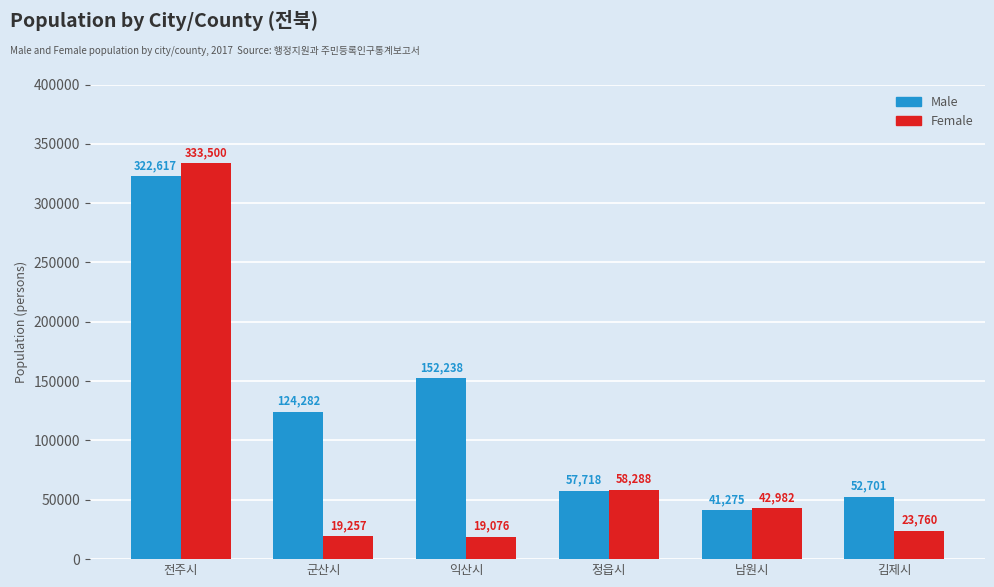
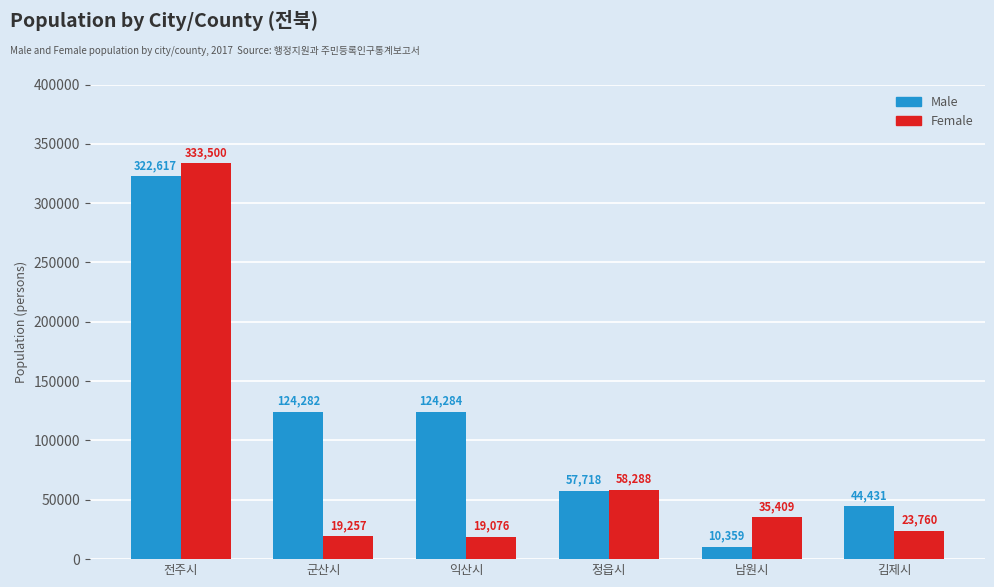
  {
    "Male": {
      "전주시": "322,617",
      "군산시": "124,282",
-     "익산시": "152,238",
+     "익산시": "124,284",
      "정읍시": "57,718",
-     "남원시": "41,275",
-     "김제시": "52,701"
+     "남원시": "10,359",
+     "김제시": "44,431"
    },
    "Female": {
      "전주시": "333,500",
      "군산시": "19,257",
      "익산시": "19,076",
      "정읍시": "58,288",
-     "남원시": "42,982",
+     "남원시": "35,409",
      "김제시": "23,760"
    }
  }
